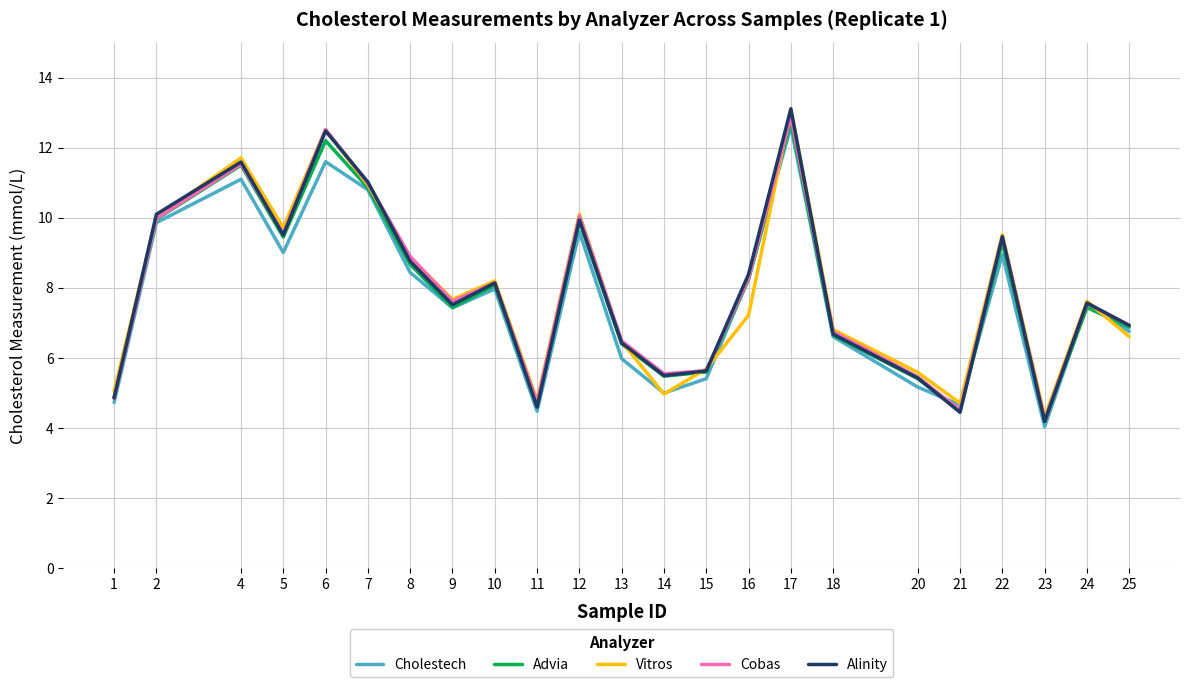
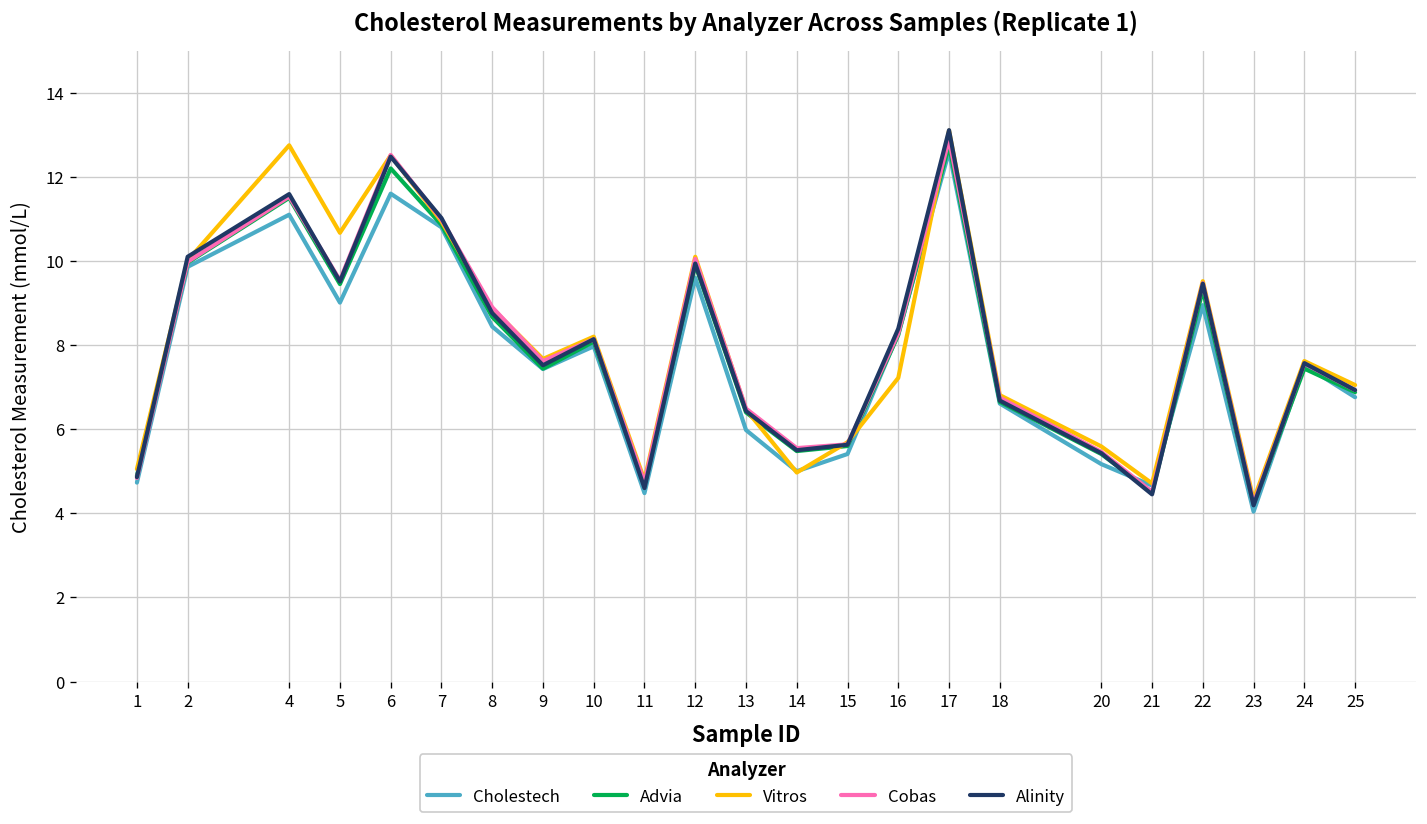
  {
    "Cholestech": {
      "1": 4.7,
      "2": 9.9,
      "4": 11.1,
      "5": 9.0,
      "6": 11.6,
      "8": 8.4,
      "10": 8.0,
      "11": 4.5,
      "12": 9.6,
      "13": 6.0,
      "15": 5.4,
      "17": 12.6,
      "20": 5.2,
      "22": 9.0,
      "23": 4.0,
      "25": 6.8
    },
    "Advia": {
      "6": 12.2,
      "8": 8.7,
      "17": 12.8,
      "22": 9.3,
      "24": 7.4
    },
    "Vitros": {
      "1": 5.1,
-     "4": 11.7,
-     "5": 9.7,
+     "4": 12.8,
+     "5": 10.7,
      "16": 7.2,
      "20": 5.6,
      "23": 4.3,
-     "25": 6.6
+     "25": 7.1
    },
    "Cobas": {
      "17": 12.9
    },
    "Alinity": {
      "2": 10.1,
      "8": 8.8,
      "9": 7.5,
      "16": 8.4
    }
  }
